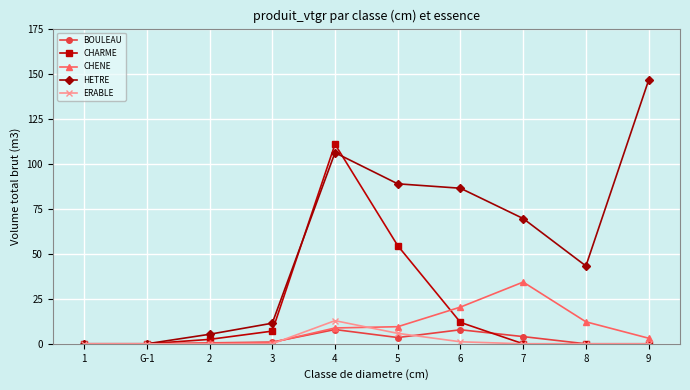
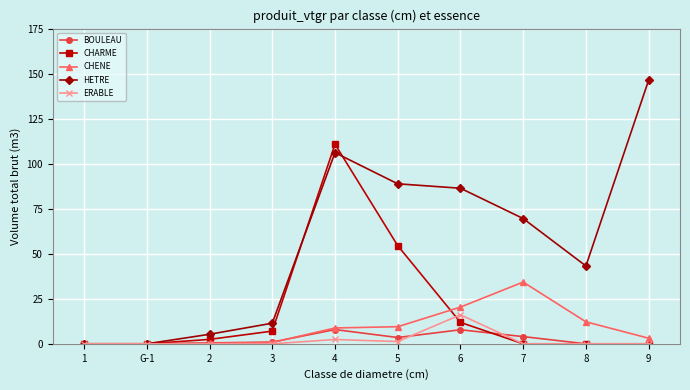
  {
    "ERABLE": {
-     "4": 13,
-     "5": 6,
-     "6": 1
+     "4": 2,
+     "5": 1,
+     "6": 16
    }
  }
